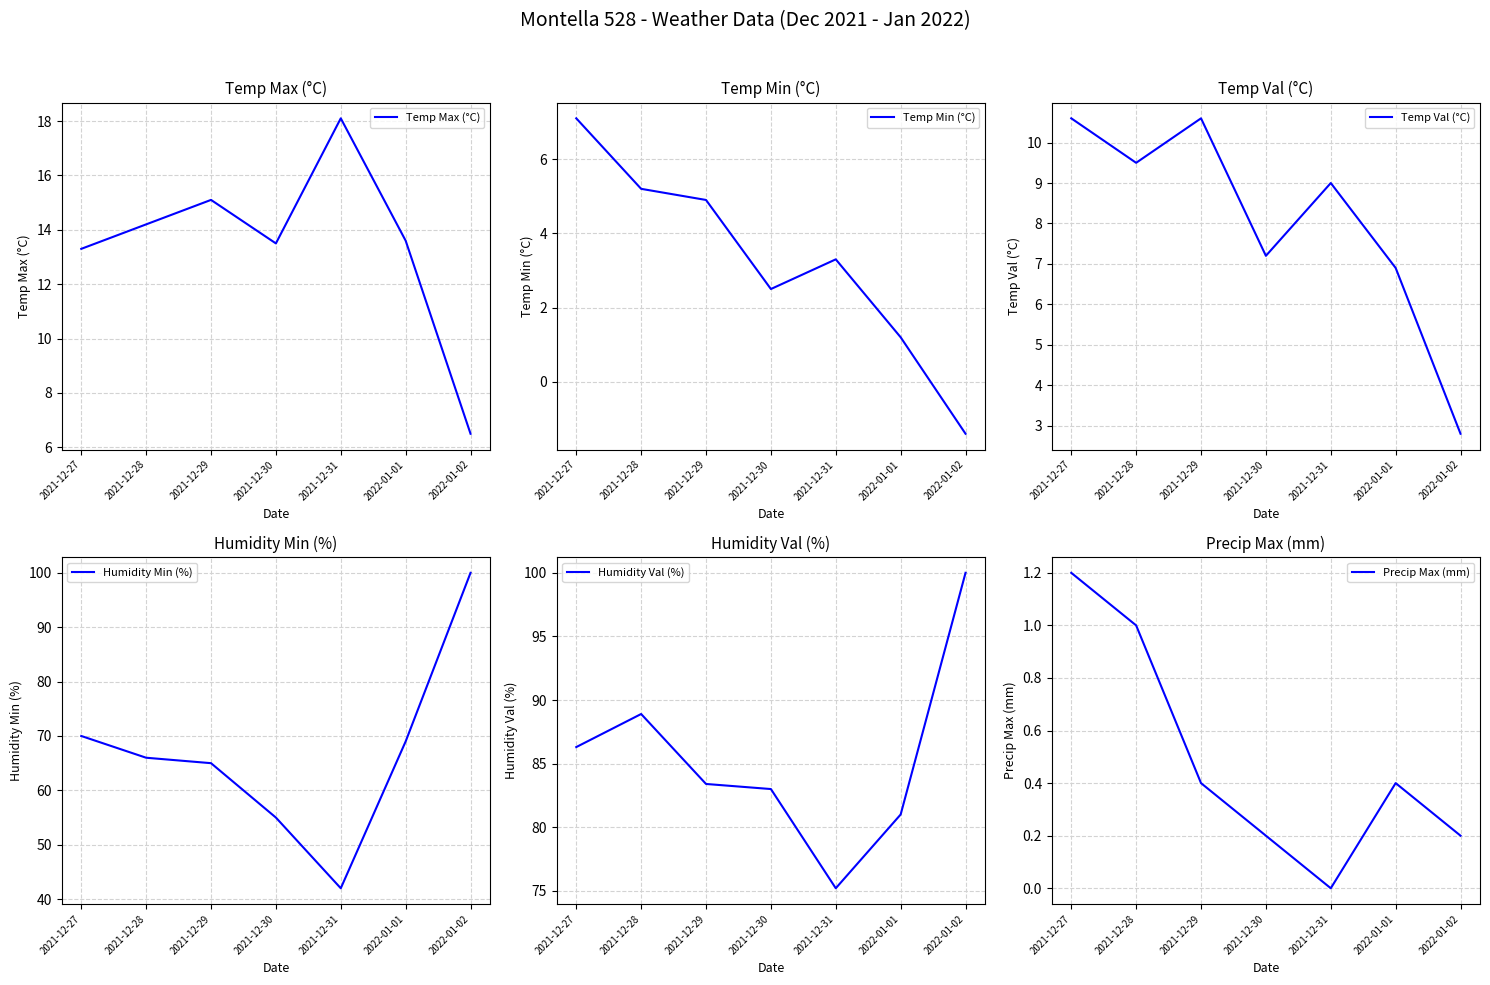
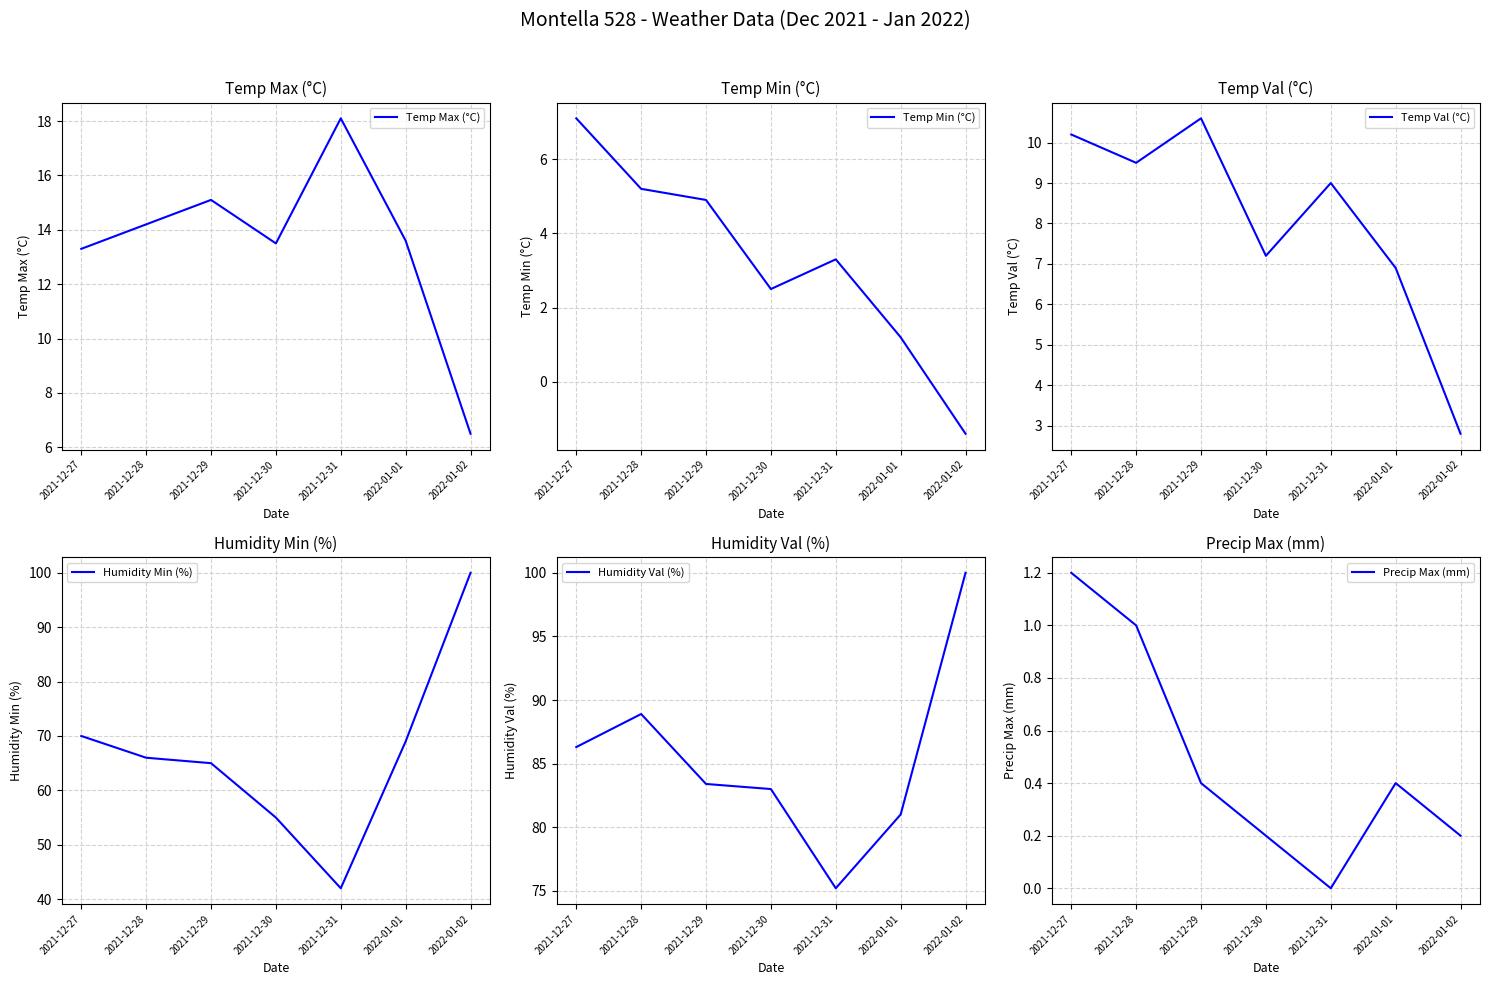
  {
    "Temp Max (°C)": {
      "2021-12-27": 13.3,
      "2021-12-28": 14.2,
      "2021-12-29": 15.1,
      "2021-12-30": 13.5,
      "2021-12-31": 18.1,
      "2022-01-01": 13.6,
      "2022-01-02": 6.5
    },
    "Temp Min (°C)": {
      "2021-12-27": 7.1,
      "2021-12-28": 5.2,
      "2021-12-29": 4.9,
      "2021-12-30": 2.5,
      "2021-12-31": 3.3,
      "2022-01-01": 1.2,
      "2022-01-02": -1.4
    },
    "Temp Val (°C)": {
-     "2021-12-27": 10.6,
+     "2021-12-27": 10.2,
      "2021-12-28": 9.5,
      "2021-12-29": 10.6,
      "2021-12-30": 7.2,
      "2021-12-31": 9.0,
      "2022-01-01": 6.9,
      "2022-01-02": 2.8
    },
    "Humidity Min (%)": {
      "2021-12-27": 70,
      "2021-12-28": 66,
      "2021-12-29": 65,
      "2021-12-30": 55,
      "2021-12-31": 42,
      "2022-01-01": 69,
      "2022-01-02": 100
    },
    "Humidity Val (%)": {
      "2021-12-27": 86.3,
      "2021-12-28": 88.9,
      "2021-12-29": 83.4,
      "2021-12-30": 83.0,
      "2021-12-31": 75.2,
      "2022-01-01": 81.0,
      "2022-01-02": 100.0
    },
    "Precip Max (mm)": {
      "2021-12-27": 1.20,
      "2021-12-28": 1.00,
      "2021-12-29": 0.40,
      "2021-12-30": 0.20,
      "2021-12-31": 0.00,
      "2022-01-01": 0.40,
      "2022-01-02": 0.20
    }
  }
